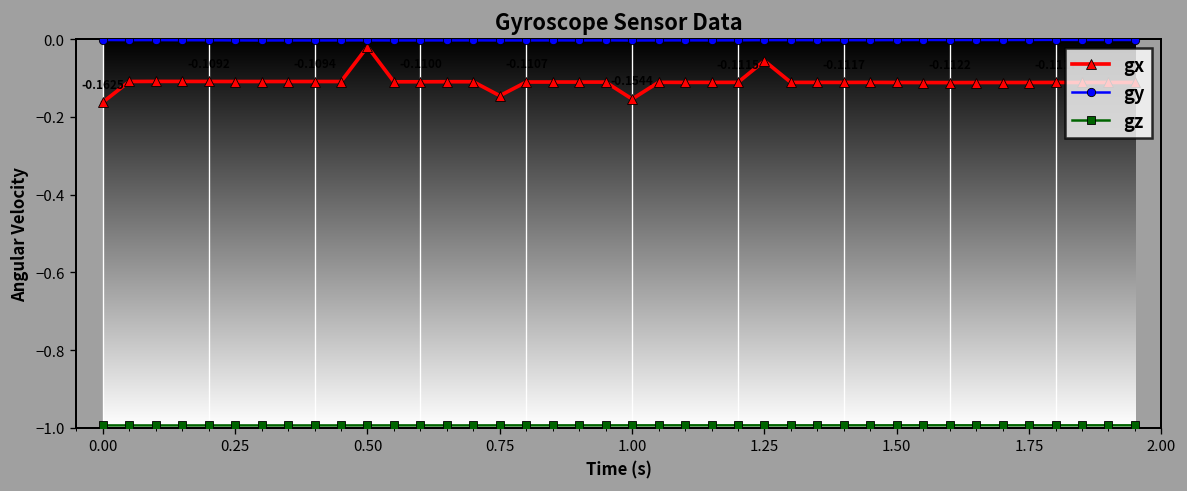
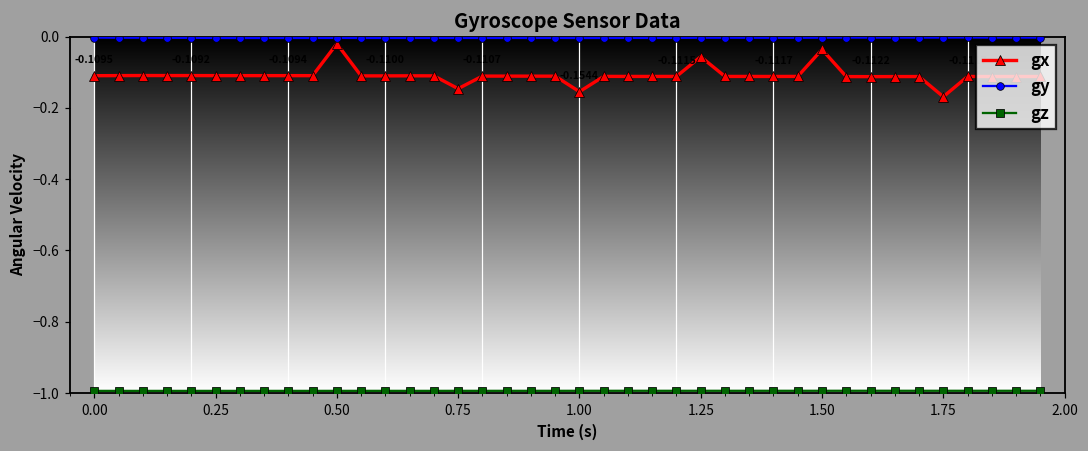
  {
    "gx": {
-     "0.00": -0.16,
+     "0.00": -0.11,
      "0.25": -0.11,
      "0.50": -0.02,
      "0.75": -0.15,
      "1.00": -0.15,
      "1.25": -0.06,
-     "1.50": -0.11,
-     "1.75": -0.11
+     "1.50": -0.04,
+     "1.75": -0.17
    },
    "gy": {
      "0.00": 0.00,
      "0.25": 0.00,
      "0.50": 0.00,
      "0.75": 0.00,
      "1.00": 0.00,
      "1.25": 0.00,
      "1.50": 0.00,
      "1.75": 0.00
    },
    "gz": {
      "0.00": -0.99,
      "0.25": -0.99,
      "0.50": -0.99,
      "0.75": -0.99,
      "1.00": -0.99,
      "1.25": -0.99,
      "1.50": -0.99,
      "1.75": -0.99
    }
  }
